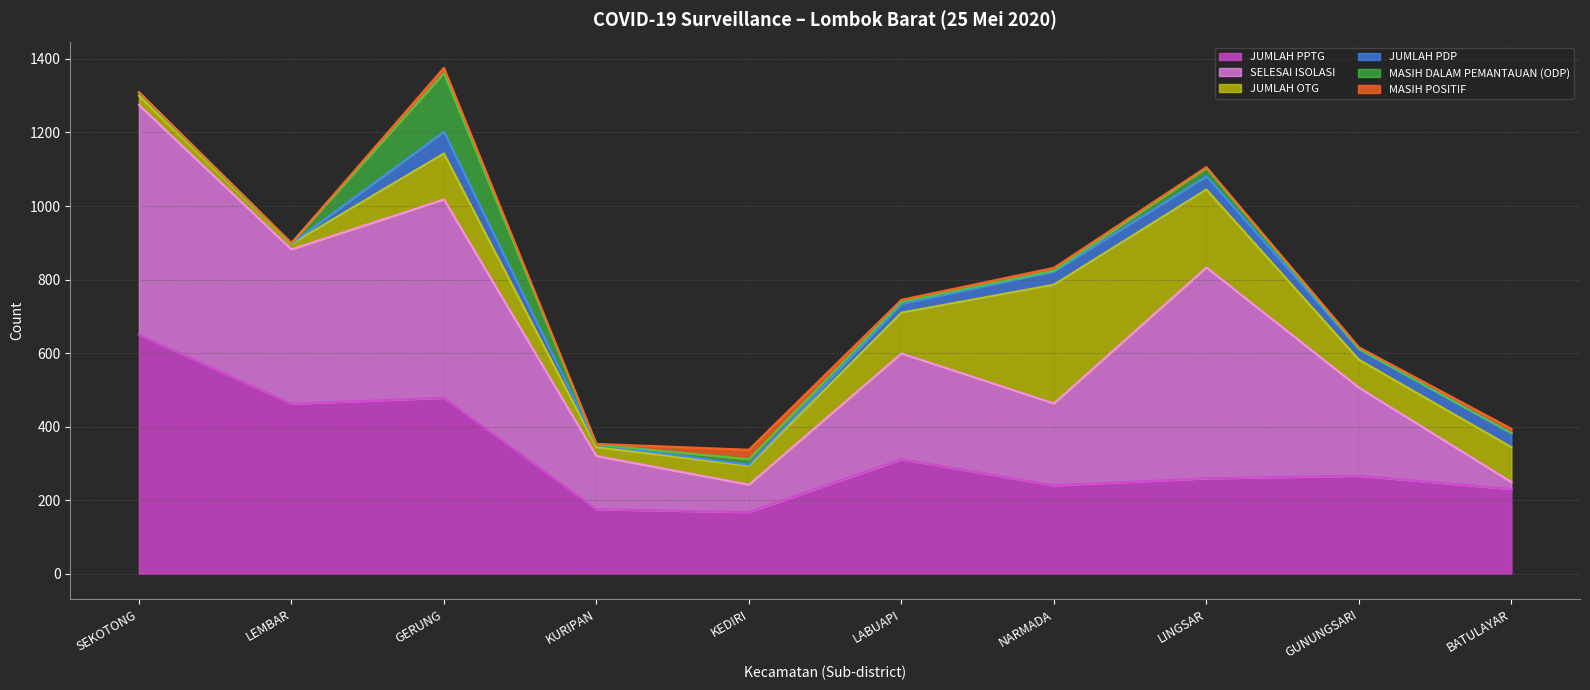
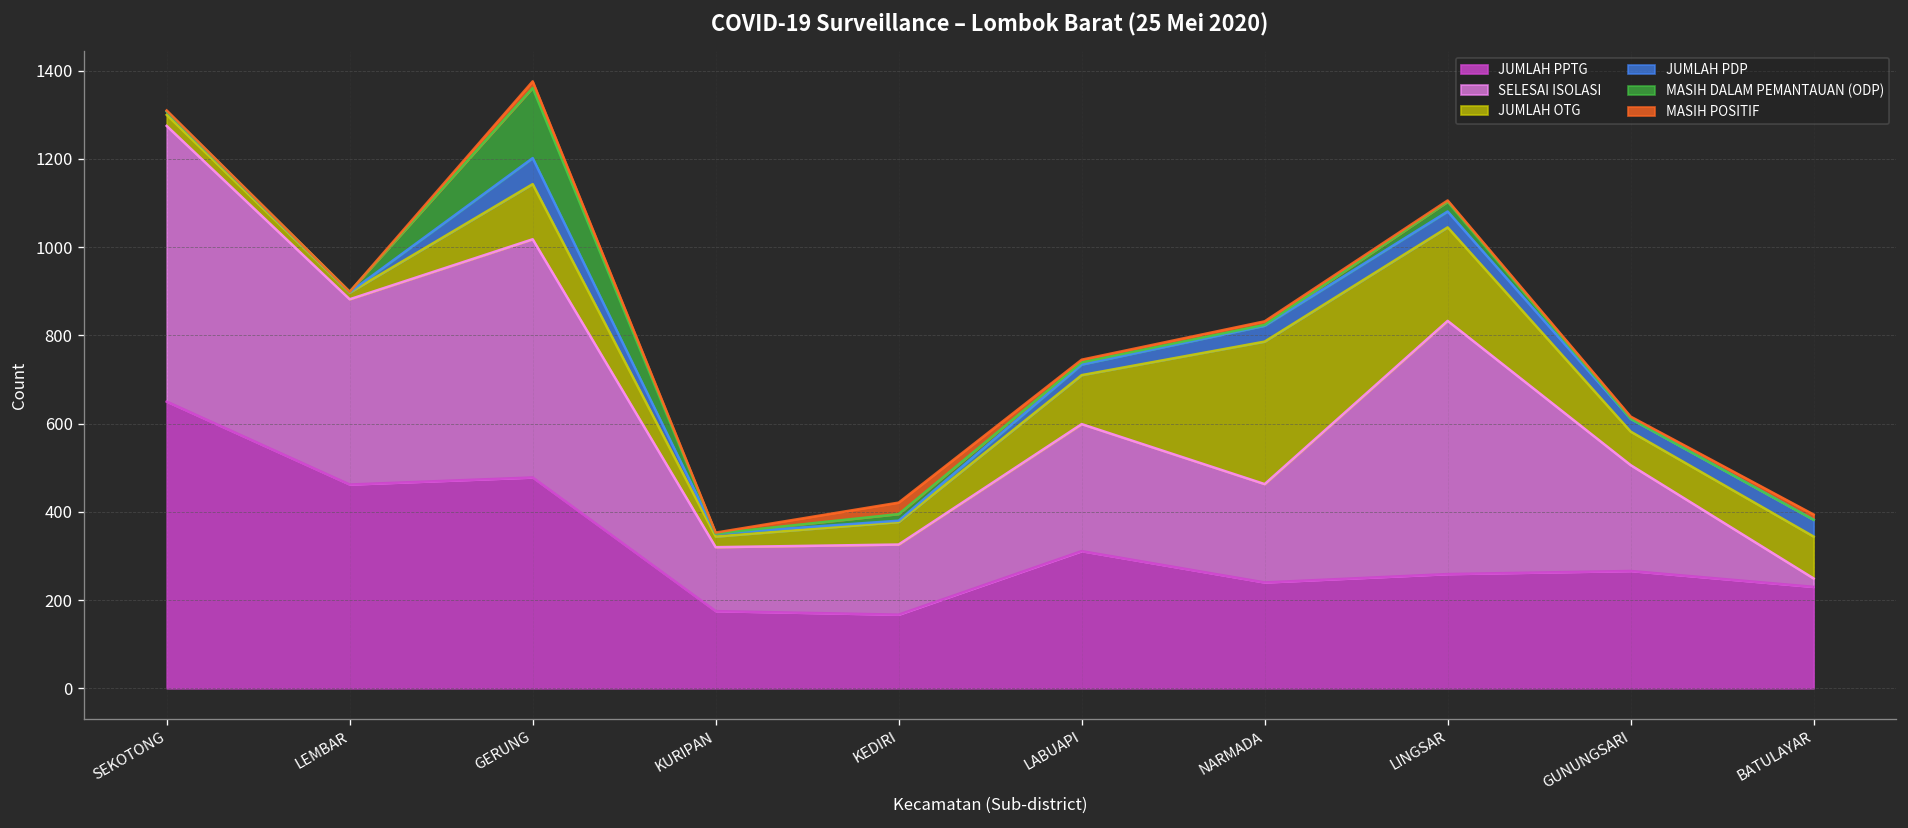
  {
    "JUMLAH PPTG": {
      "SEKOTONG": 650,
      "LEMBAR": 460,
      "GERUNG": 480,
      "KURIPAN": 180,
      "KEDIRI": 170,
      "LABUAPI": 310,
      "NARMADA": 240,
      "LINGSAR": 260,
      "GUNUNGSARI": 270,
      "BATULAYAR": 230
    },
    "SELESAI ISOLASI": {
      "SEKOTONG": 630,
      "LEMBAR": 420,
      "GERUNG": 540,
      "KURIPAN": 150,
-     "KEDIRI": 80,
+     "KEDIRI": 160,
      "LABUAPI": 290,
      "NARMADA": 220,
      "LINGSAR": 570,
      "GUNUNGSARI": 240,
      "BATULAYAR": 20
    },
    "JUMLAH OTG": {
      "SEKOTONG": 30,
      "GERUNG": 130,
      "KURIPAN": 20,
      "LABUAPI": 110,
      "NARMADA": 320,
      "LINGSAR": 210,
      "GUNUNGSARI": 80,
      "BATULAYAR": 100
    },
    "JUMLAH PDP": {
      "GERUNG": 60,
      "LINGSAR": 40
    },
    "MASIH DALAM PEMANTAUAN (ODP)": {
      "GERUNG": 160,
      "KEDIRI": 20
    },
    "MASIH POSITIF": {
      "GERUNG": 20,
      "KEDIRI": 30,
      "NARMADA": 10,
      "BATULAYAR": 10
    }
  }
